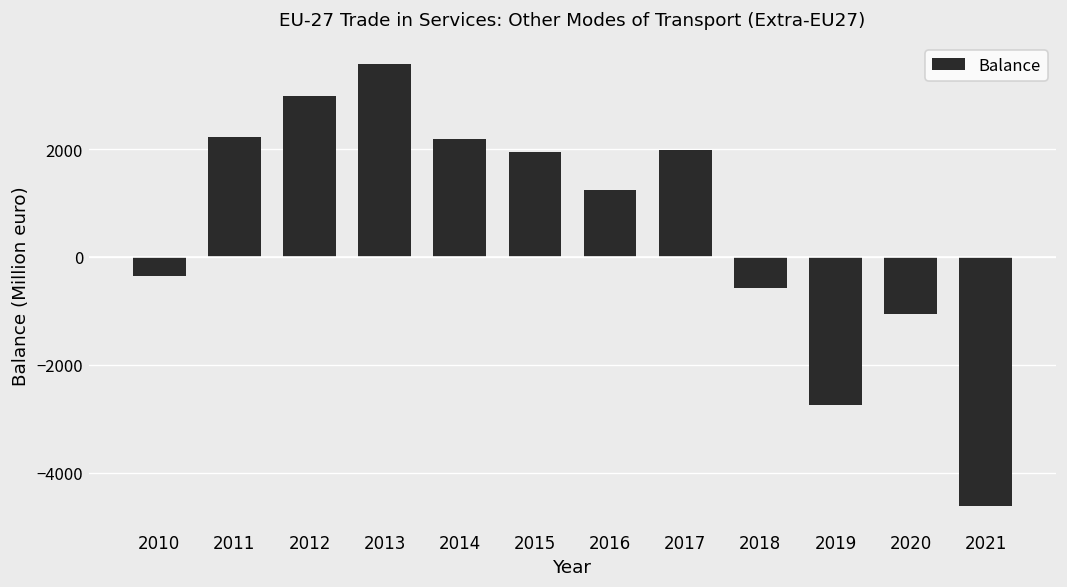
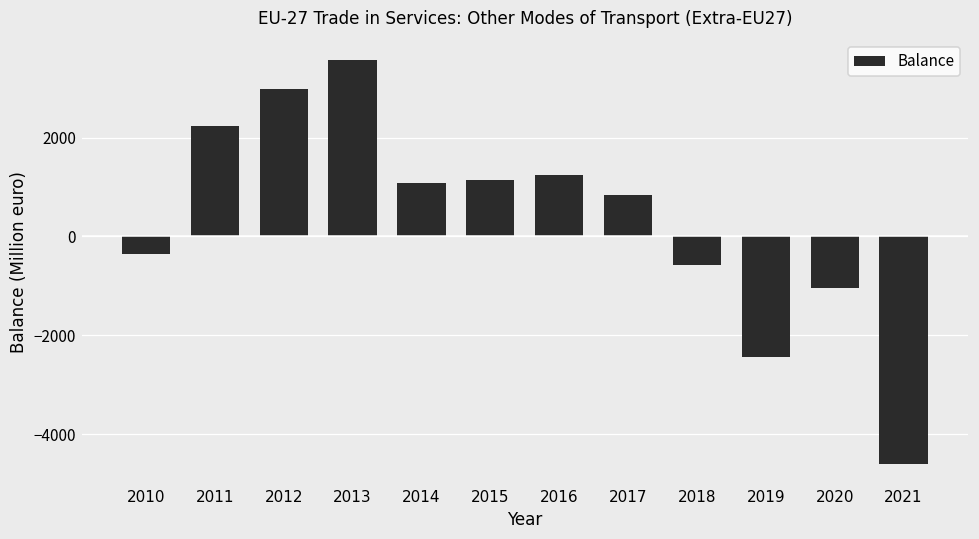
  {
    "2010": -400,
    "2011": 2200,
    "2012": 3000,
    "2013": 3600,
-   "2014": 2200,
-   "2015": 2000,
+   "2014": 1100,
+   "2015": 1100,
    "2016": 1200,
-   "2017": 2000,
+   "2017": 800,
    "2018": -600,
-   "2019": -2700,
+   "2019": -2400,
    "2020": -1000,
    "2021": -4600
  }
